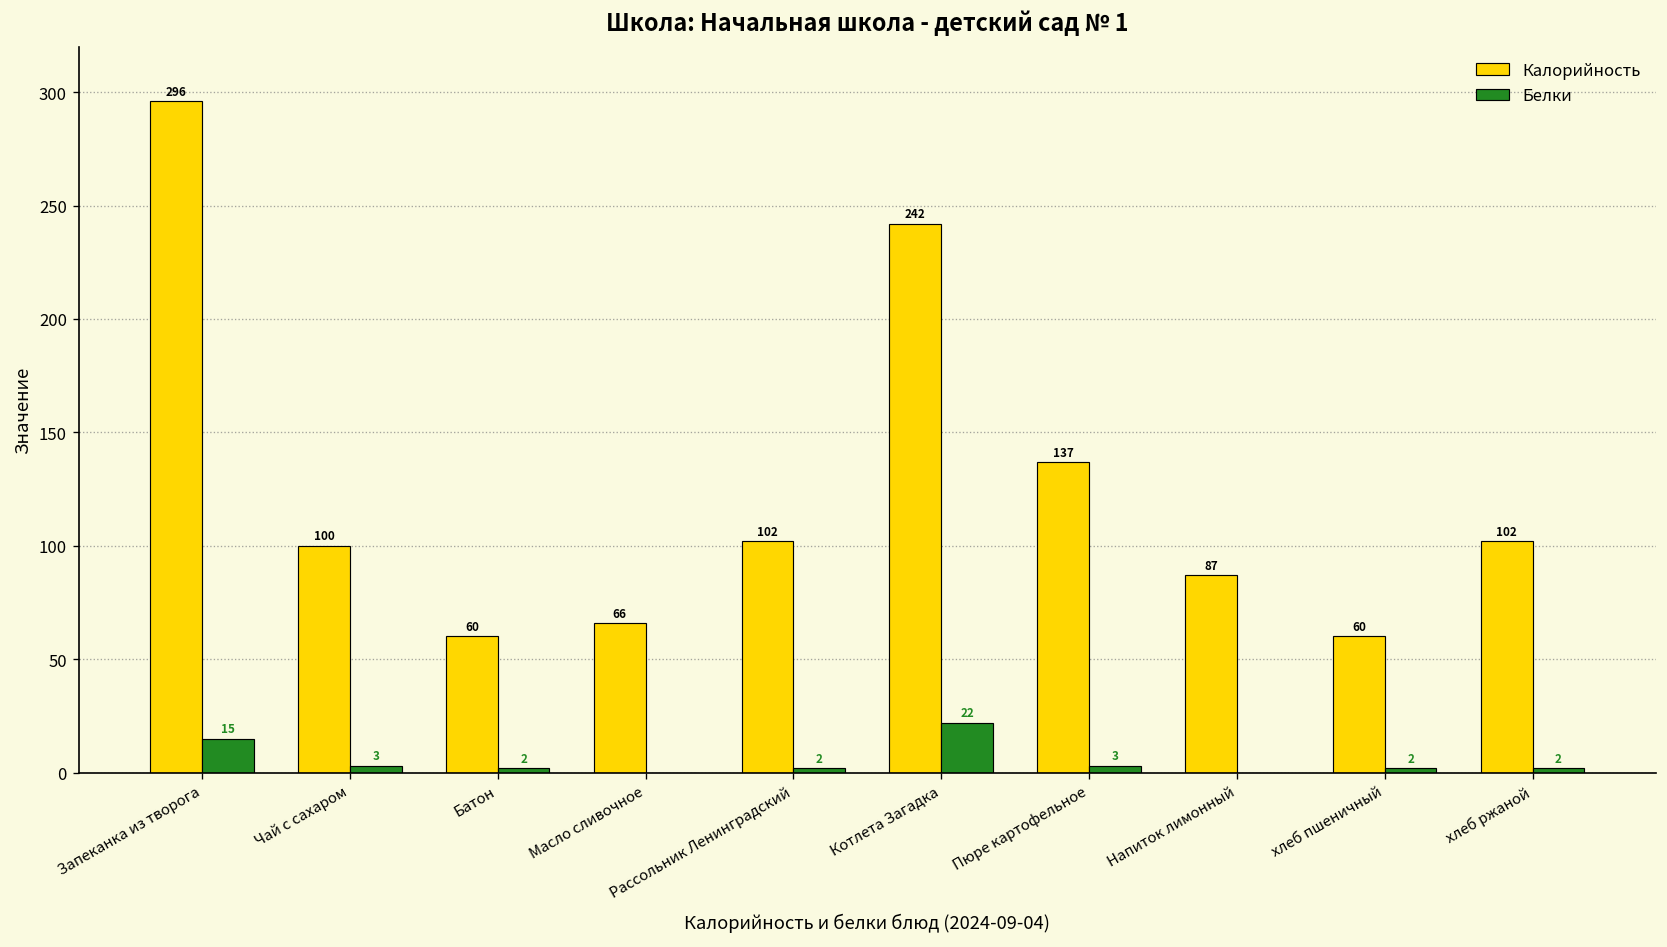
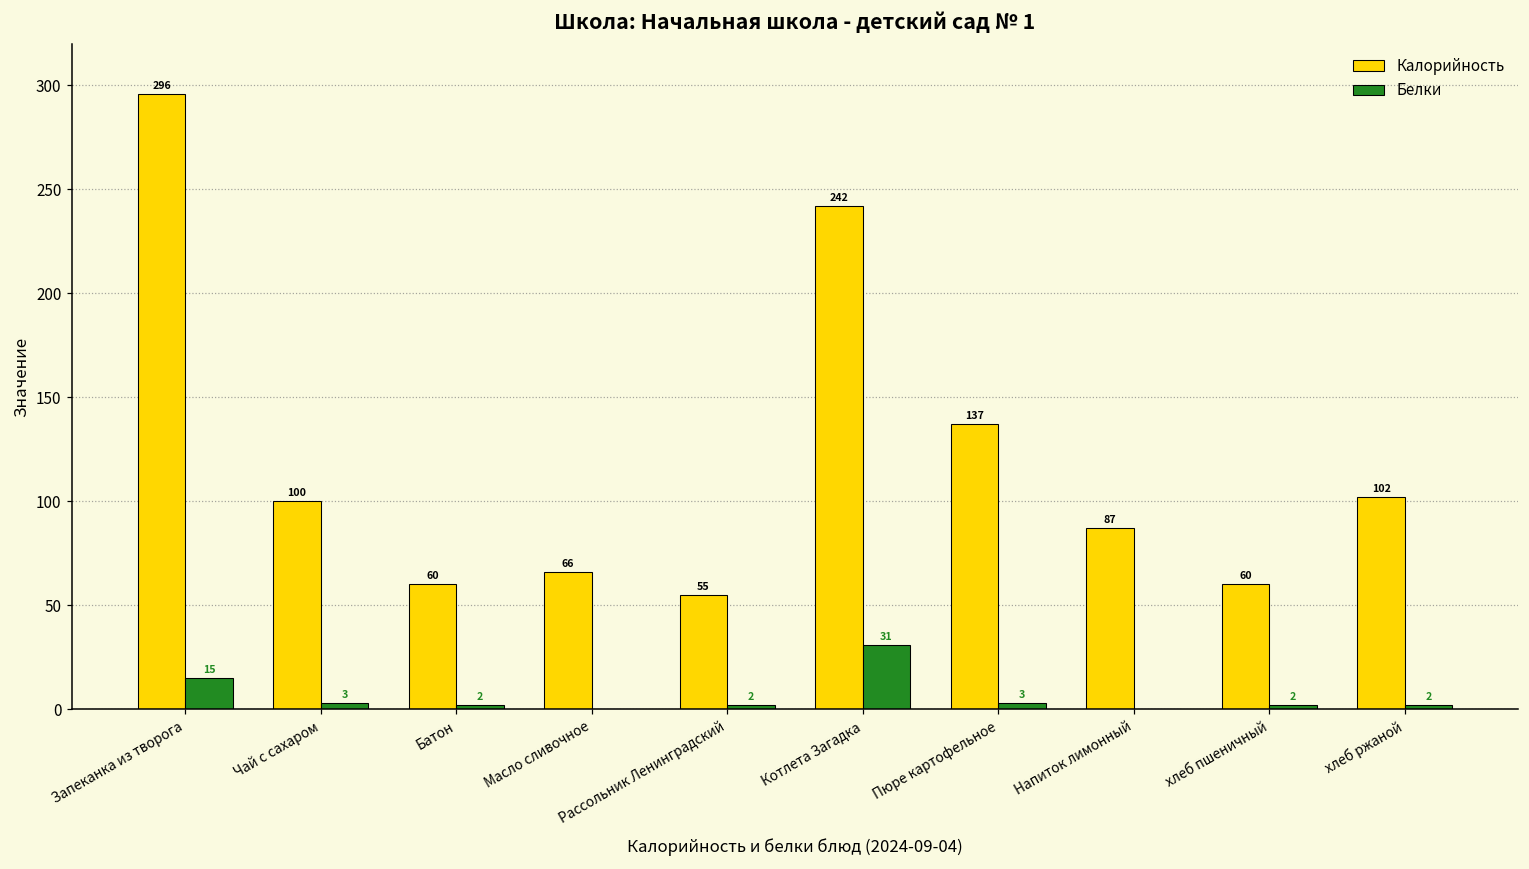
  {
    "Калорийность": {
      "Запеканка из творога": 296,
      "Чай с сахаром": 100,
      "Батон": 60,
      "Масло сливочное": 66,
-     "Рассольник Ленинградский": 102,
+     "Рассольник Ленинградский": 55,
      "Котлета Загадка": 242,
      "Пюре картофельное": 137,
      "Напиток лимонный": 87,
      "хлеб пшеничный": 60,
      "хлеб ржаной": 102
    },
    "Белки": {
      "Запеканка из творога": 15,
      "Чай с сахаром": 3,
      "Батон": 2,
      "Рассольник Ленинградский": 2,
-     "Котлета Загадка": 22,
+     "Котлета Загадка": 31,
      "Пюре картофельное": 3,
      "хлеб пшеничный": 2,
      "хлеб ржаной": 2
    }
  }
